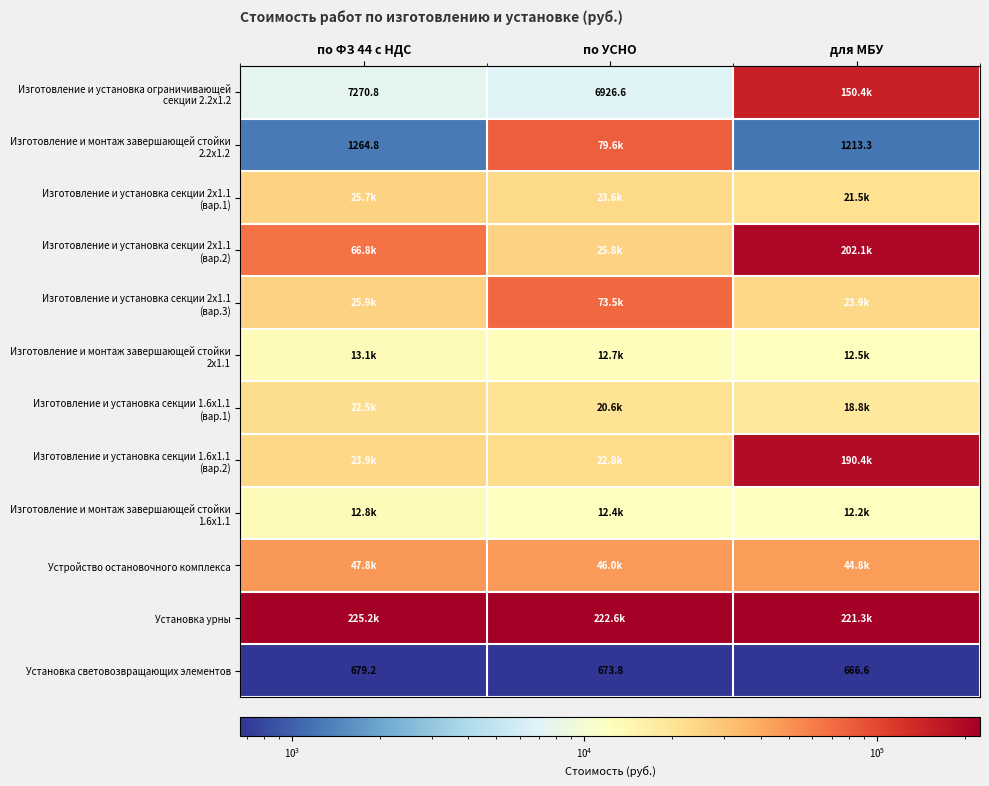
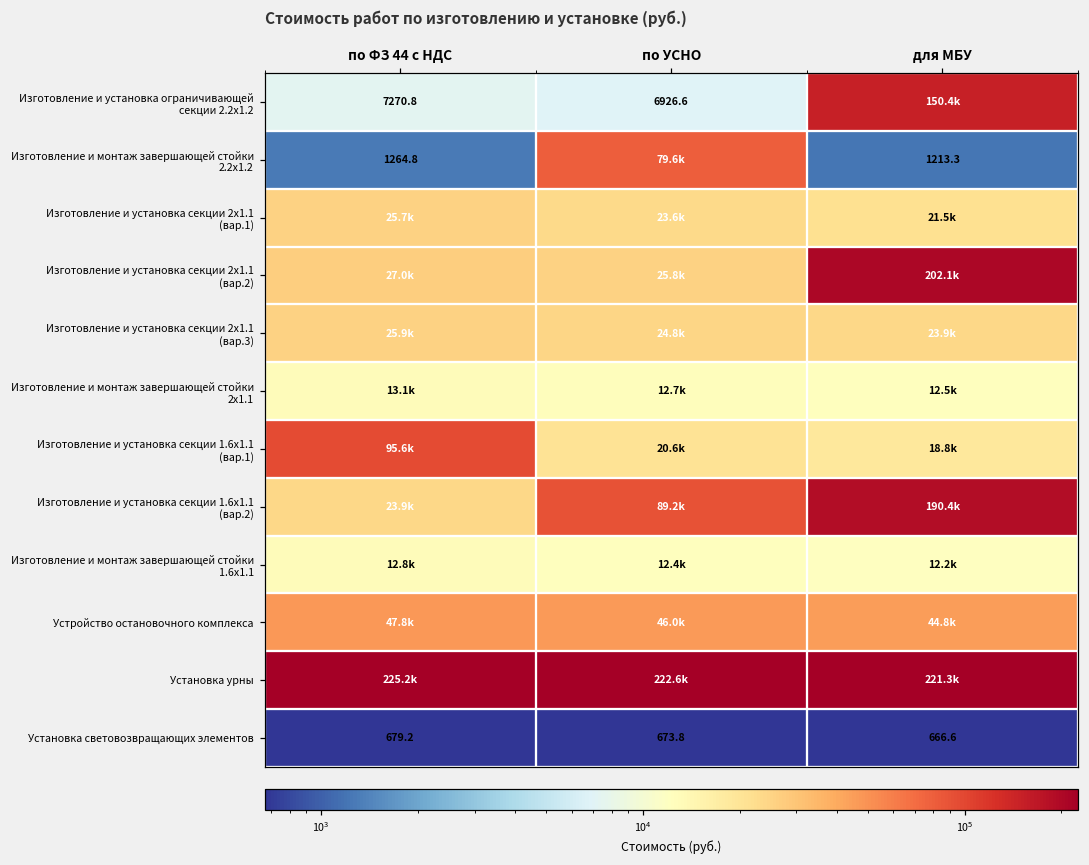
  {
    "Изготовление и установка ограничивающей секции 2.2x1.2": {
      "по ФЗ 44 с НДС": "7270.8",
      "по УСНО": "6926.6",
      "для МБУ": "150.4k"
    },
    "Изготовление и монтаж завершающей стойки 2.2x1.2": {
      "по ФЗ 44 с НДС": "1264.8",
      "по УСНО": "79.6k",
      "для МБУ": "1213.3"
    },
    "Изготовление и установка секции 2x1.1 (вар.1)": {
      "по ФЗ 44 с НДС": "25.7k",
      "по УСНО": "23.6k",
      "для МБУ": "21.5k"
    },
    "Изготовление и установка секции 2x1.1 (вар.2)": {
-     "по ФЗ 44 с НДС": "66.8k",
+     "по ФЗ 44 с НДС": "27.0k",
      "по УСНО": "25.8k",
      "для МБУ": "202.1k"
    },
    "Изготовление и установка секции 2x1.1 (вар.3)": {
      "по ФЗ 44 с НДС": "25.9k",
-     "по УСНО": "73.5k",
+     "по УСНО": "24.8k",
      "для МБУ": "23.9k"
    },
    "Изготовление и монтаж завершающей стойки 2x1.1": {
      "по ФЗ 44 с НДС": "13.1k",
      "по УСНО": "12.7k",
      "для МБУ": "12.5k"
    },
    "Изготовление и установка секции 1.6x1.1 (вар.1)": {
-     "по ФЗ 44 с НДС": "22.5k",
+     "по ФЗ 44 с НДС": "95.6k",
      "по УСНО": "20.6k",
      "для МБУ": "18.8k"
    },
    "Изготовление и установка секции 1.6x1.1 (вар.2)": {
      "по ФЗ 44 с НДС": "23.9k",
-     "по УСНО": "22.8k",
+     "по УСНО": "89.2k",
      "для МБУ": "190.4k"
    },
    "Изготовление и монтаж завершающей стойки 1.6x1.1": {
      "по ФЗ 44 с НДС": "12.8k",
      "по УСНО": "12.4k",
      "для МБУ": "12.2k"
    },
    "Устройство остановочного комплекса": {
      "по ФЗ 44 с НДС": "47.8k",
      "по УСНО": "46.0k",
      "для МБУ": "44.8k"
    },
    "Установка урны": {
      "по ФЗ 44 с НДС": "225.2k",
      "по УСНО": "222.6k",
      "для МБУ": "221.3k"
    },
    "Установка световозвращающих элементов": {
      "по ФЗ 44 с НДС": "679.2",
      "по УСНО": "673.8",
      "для МБУ": "666.6"
    }
  }
